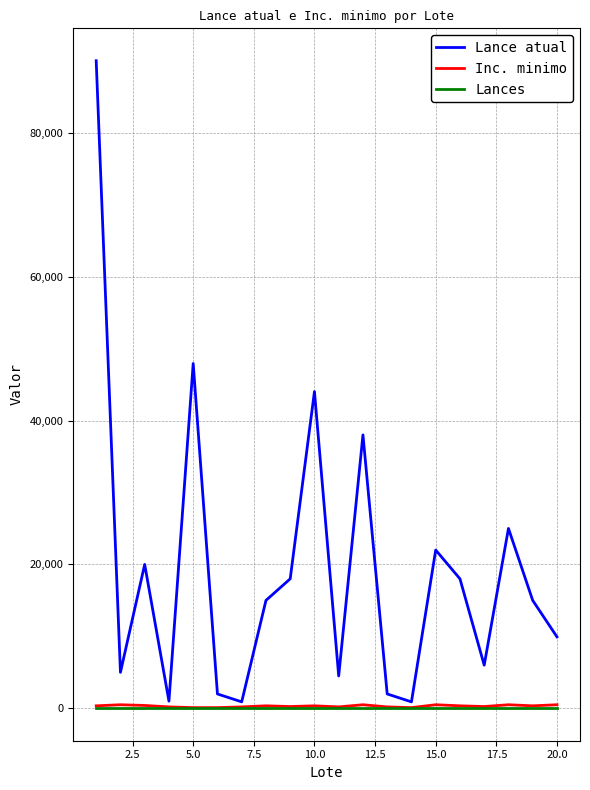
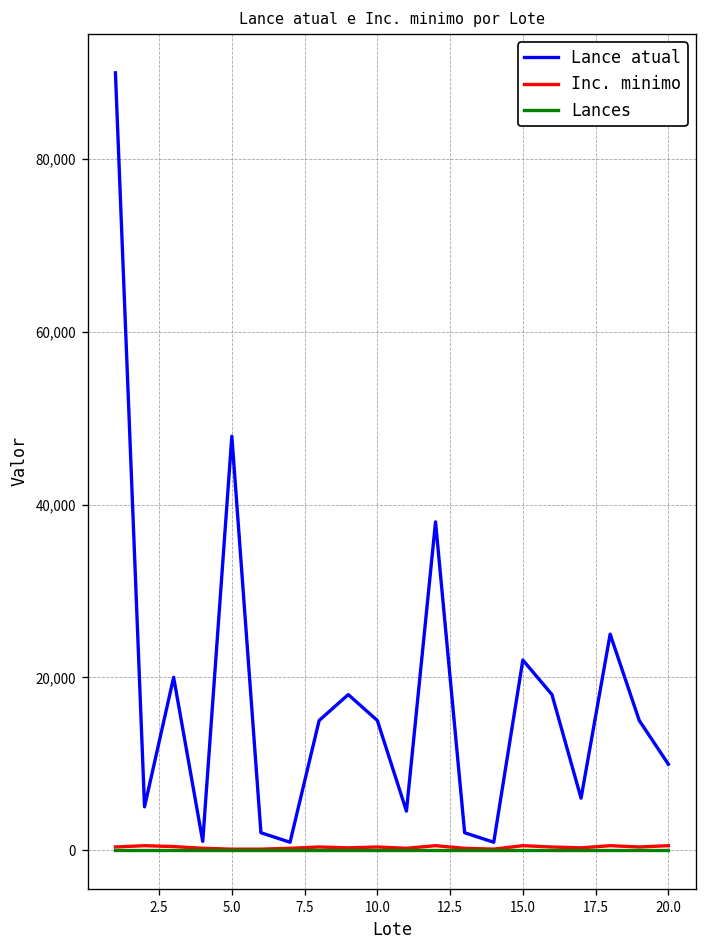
  {
    "Lance atual": {
      "5.0": "48,000",
-     "10.0": "44,000",
+     "10.0": "15,000",
      "15.0": "22,000",
      "20.0": "10,000"
    },
    "Inc. minimo": {
      "15.0": "1,000",
      "20.0": "1,000"
    },
    "Lances": {
      "15.0": "0",
      "20.0": "0"
    }
  }
